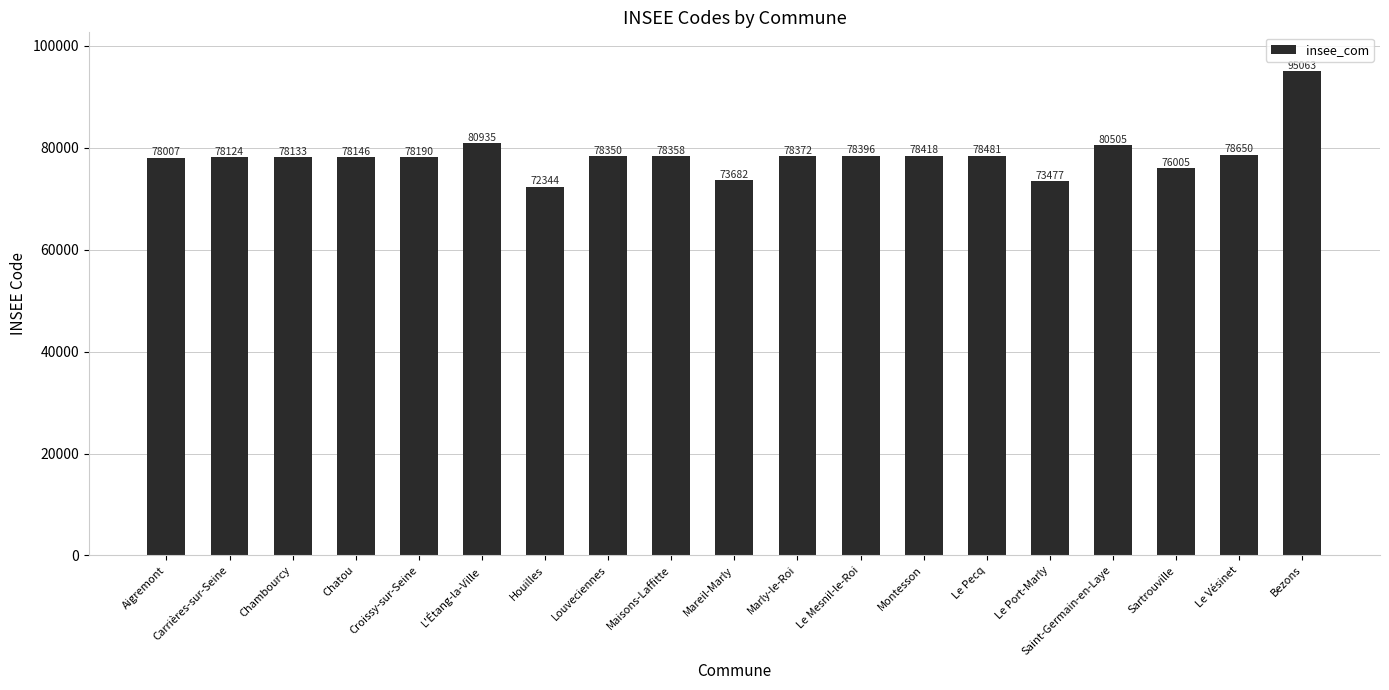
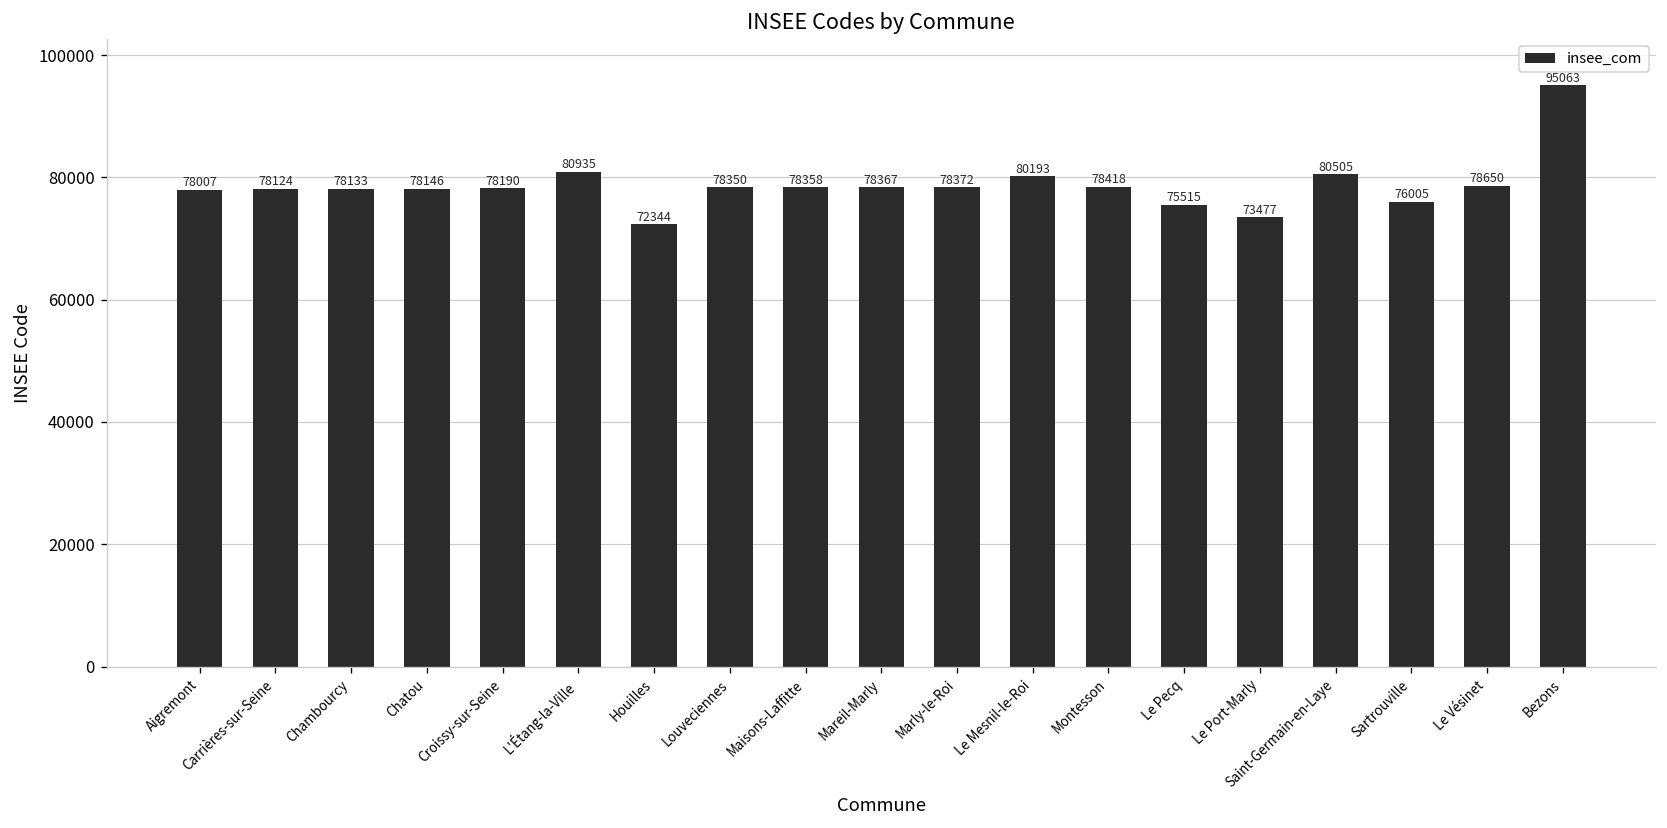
  {
    "Aigremont": 78007,
    "Carrières-sur-Seine": 78124,
    "Chambourcy": 78133,
    "Chatou": 78146,
    "Croissy-sur-Seine": 78190,
    "L'Étang-la-Ville": 80935,
    "Houilles": 72344,
    "Louveciennes": 78350,
    "Maisons-Laffitte": 78358,
-   "Mareil-Marly": 73682,
+   "Mareil-Marly": 78367,
    "Marly-le-Roi": 78372,
-   "Le Mesnil-le-Roi": 78396,
+   "Le Mesnil-le-Roi": 80193,
    "Montesson": 78418,
-   "Le Pecq": 78481,
+   "Le Pecq": 75515,
    "Le Port-Marly": 73477,
    "Saint-Germain-en-Laye": 80505,
    "Sartrouville": 76005,
    "Le Vésinet": 78650
  }
